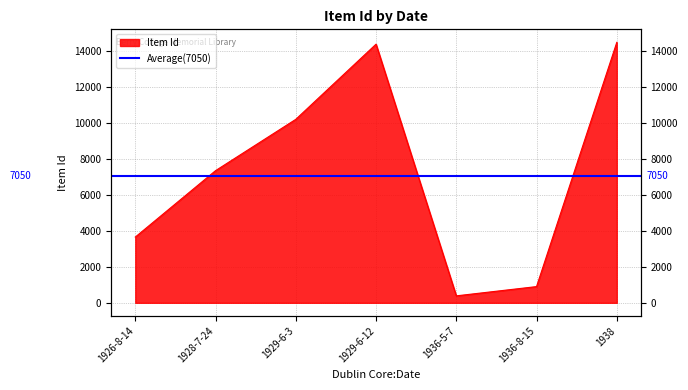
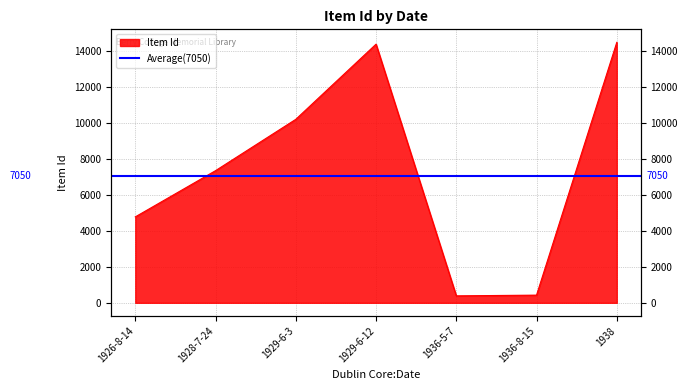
  {
-   "1926-8-14": 3600,
+   "1926-8-14": 4800,
    "1928-7-24": 7300,
    "1929-6-3": 10200,
    "1929-6-12": 14400,
    "1936-5-7": 400,
-   "1936-8-15": 900,
+   "1936-8-15": 400,
    "1938": 14500
  }
